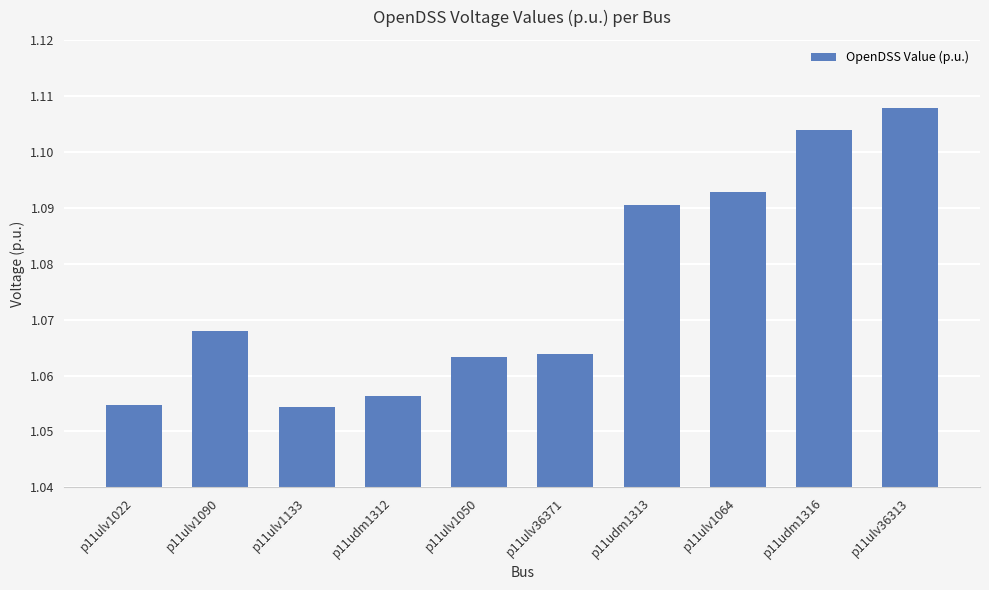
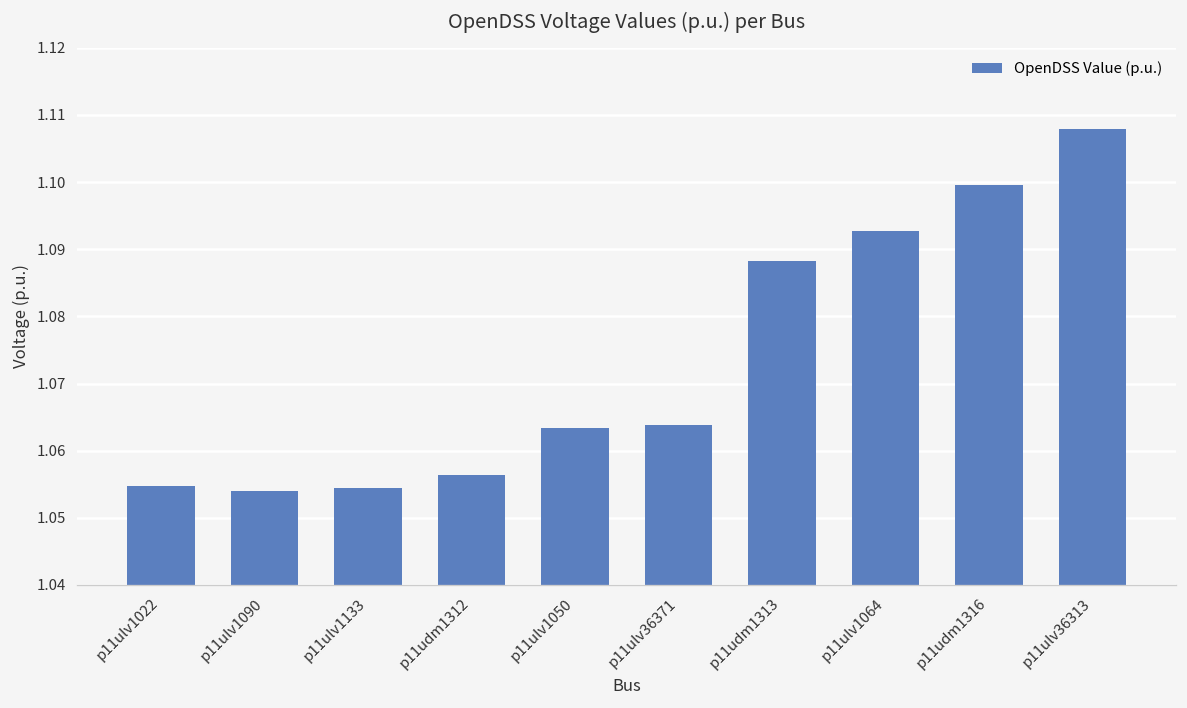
  {
    "p11ulv1022": 1.055,
-   "p11ulv1090": 1.068,
+   "p11ulv1090": 1.054,
    "p11ulv1133": 1.054,
    "p11udm1312": 1.056,
    "p11ulv1050": 1.063,
    "p11ulv36371": 1.064,
-   "p11udm1313": 1.091,
+   "p11udm1313": 1.088,
    "p11ulv1064": 1.093,
-   "p11udm1316": 1.104,
+   "p11udm1316": 1.100,
    "p11ulv36313": 1.108
  }
